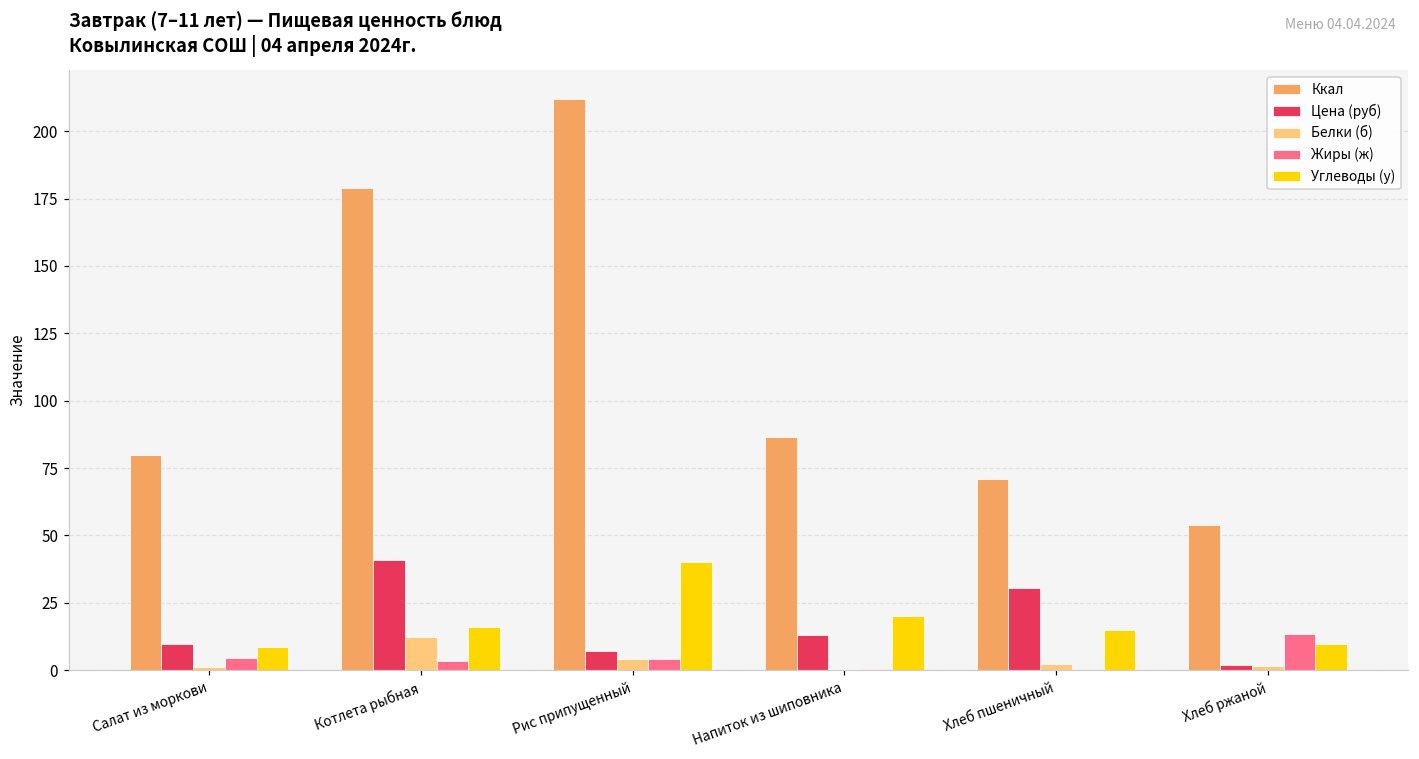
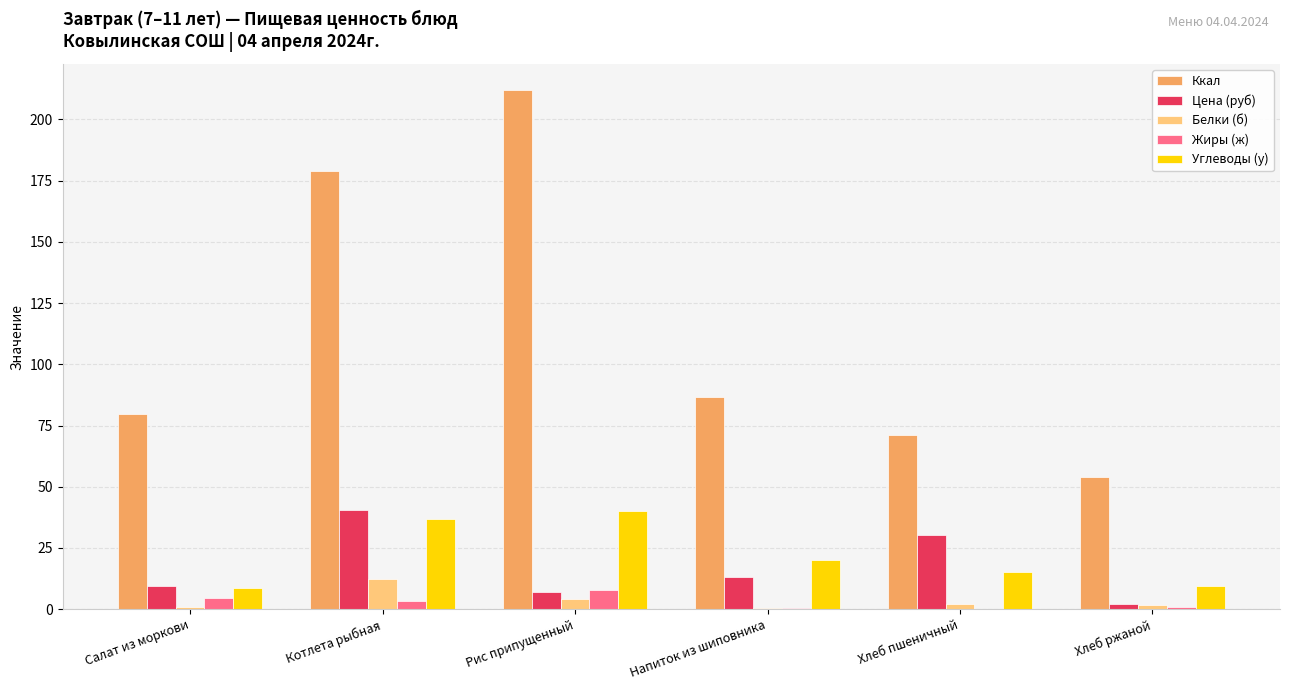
  {
    "Цена (руб)": {
      "Салат из моркови": 10,
      "Котлета рыбная": 41,
      "Рис припущенный": 7,
      "Напиток из шиповника": 13,
      "Хлеб пшеничный": 30,
      "Хлеб ржаной": 2
    },
    "Жиры (ж)": {
      "Салат из моркови": 5,
      "Котлета рыбная": 3,
-     "Рис припущенный": 4,
-     "Хлеб ржаной": 14
+     "Рис припущенный": 8,
+     "Хлеб ржаной": 1
    },
    "Углеводы (у)": {
      "Салат из моркови": 9,
-     "Котлета рыбная": 16,
+     "Котлета рыбная": 37,
      "Рис припущенный": 40,
      "Напиток из шиповника": 20,
      "Хлеб пшеничный": 15,
      "Хлеб ржаной": 10
    }
  }
